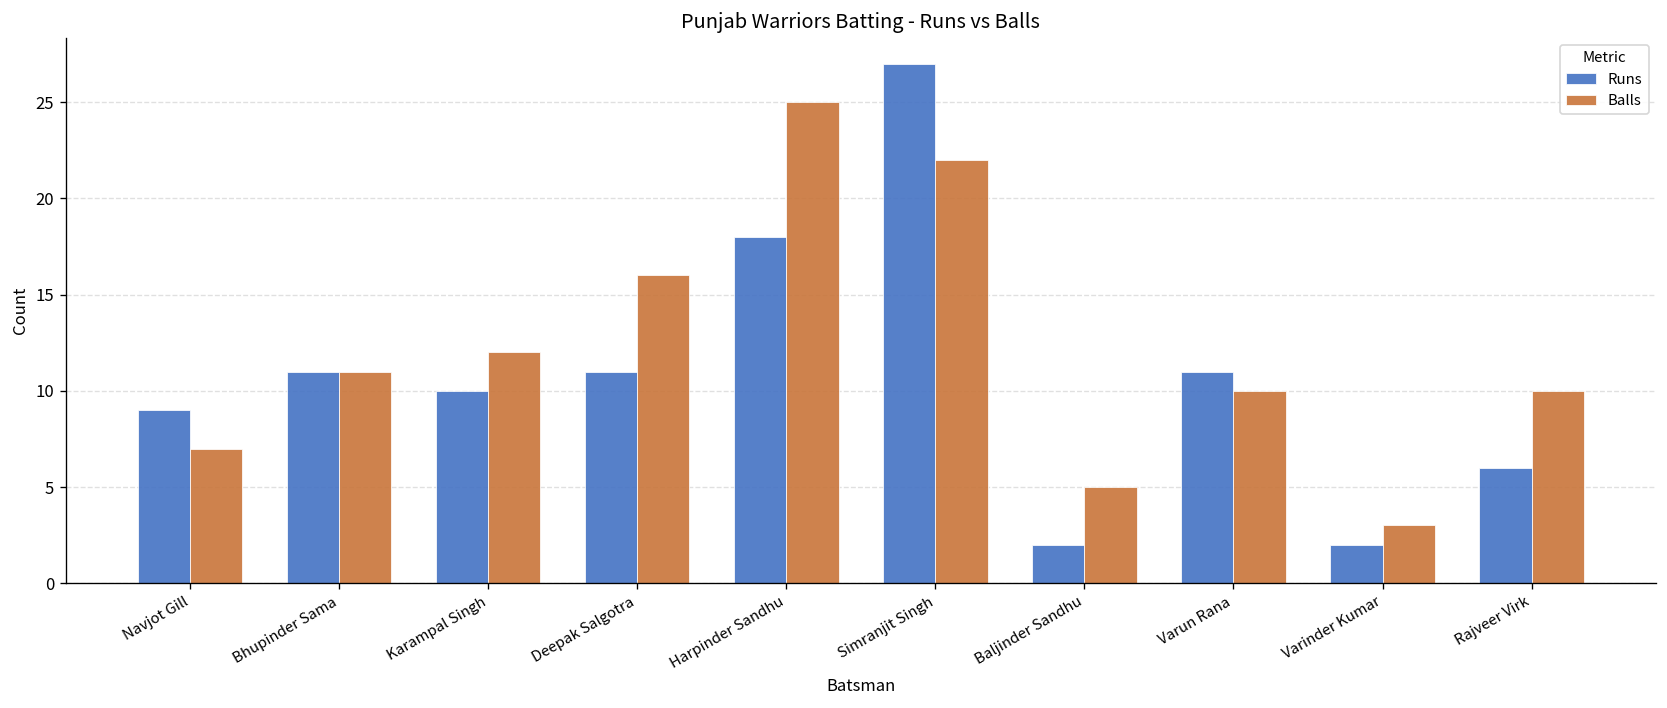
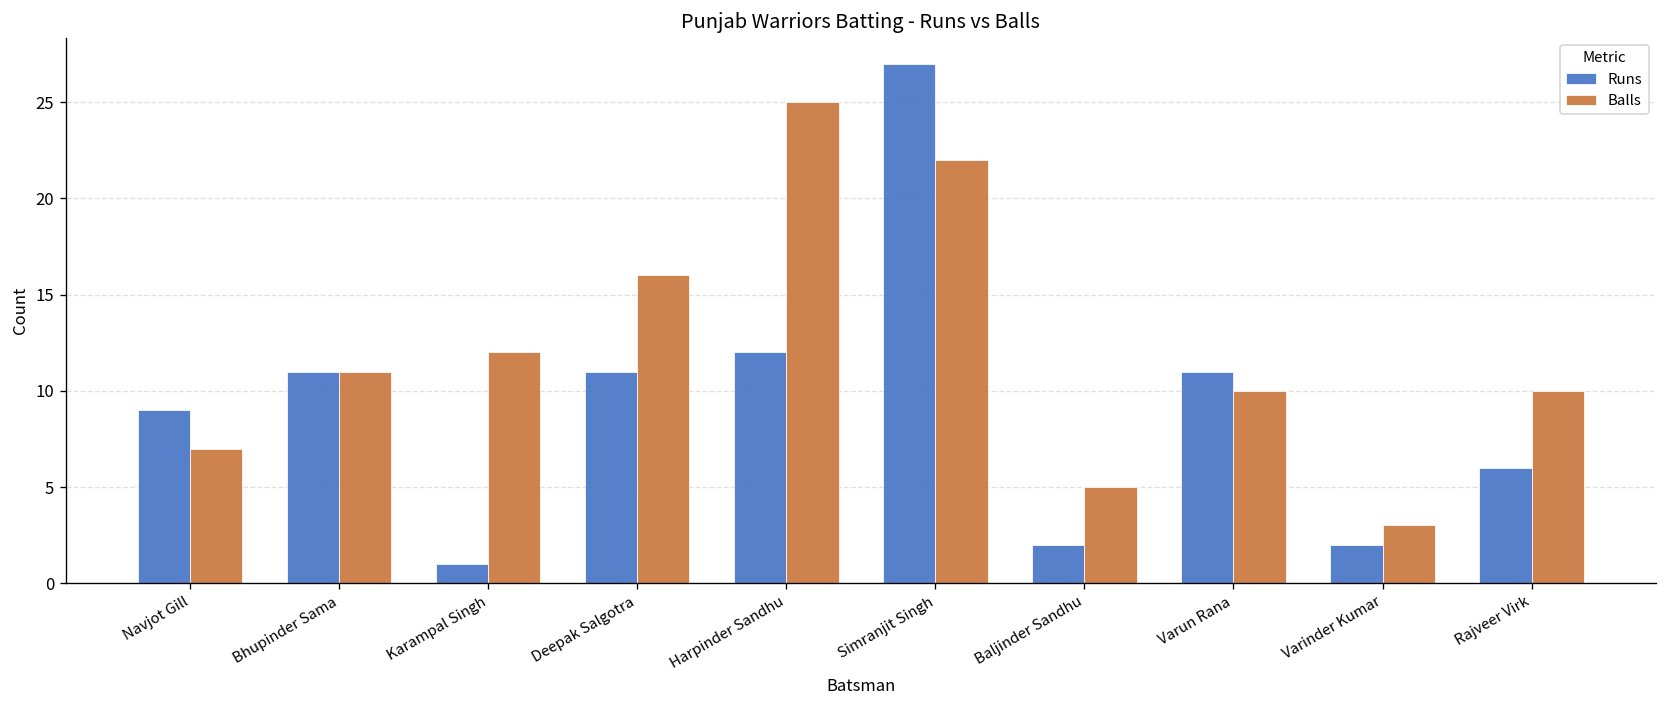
  {
    "Runs": {
      "Navjot Gill": 9,
      "Bhupinder Sama": 11,
-     "Karampal Singh": 10,
+     "Karampal Singh": 1,
      "Deepak Salgotra": 11,
-     "Harpinder Sandhu": 18,
+     "Harpinder Sandhu": 12,
      "Simranjit Singh": 27,
      "Baljinder Sandhu": 2,
      "Varun Rana": 11,
      "Varinder Kumar": 2,
      "Rajveer Virk": 6
    },
    "Balls": {
      "Navjot Gill": 7,
      "Bhupinder Sama": 11,
      "Karampal Singh": 12,
      "Deepak Salgotra": 16,
      "Harpinder Sandhu": 25,
      "Simranjit Singh": 22,
      "Baljinder Sandhu": 5,
      "Varun Rana": 10,
      "Varinder Kumar": 3,
      "Rajveer Virk": 10
    }
  }
